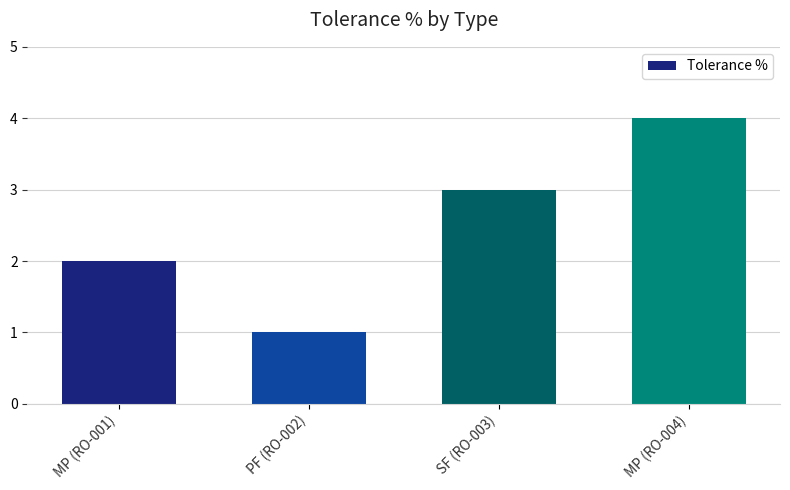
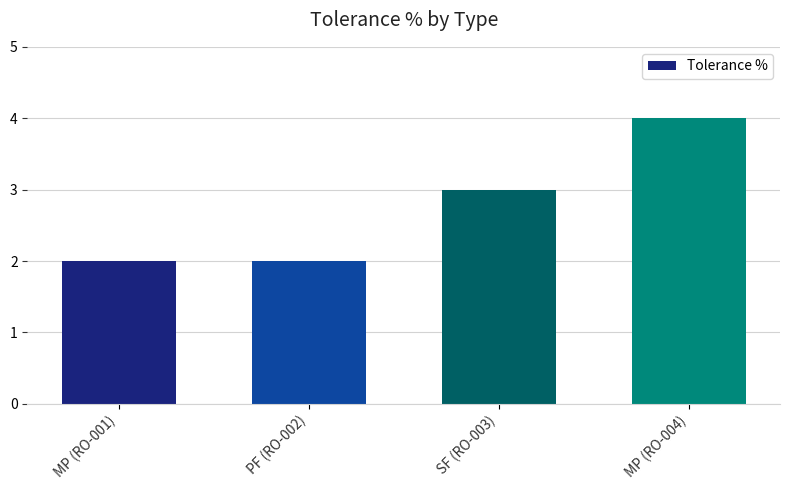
  {
    "MP (RO-001)": 2,
-   "PF (RO-002)": 1,
+   "PF (RO-002)": 2,
    "SF (RO-003)": 3,
    "MP (RO-004)": 4
  }
